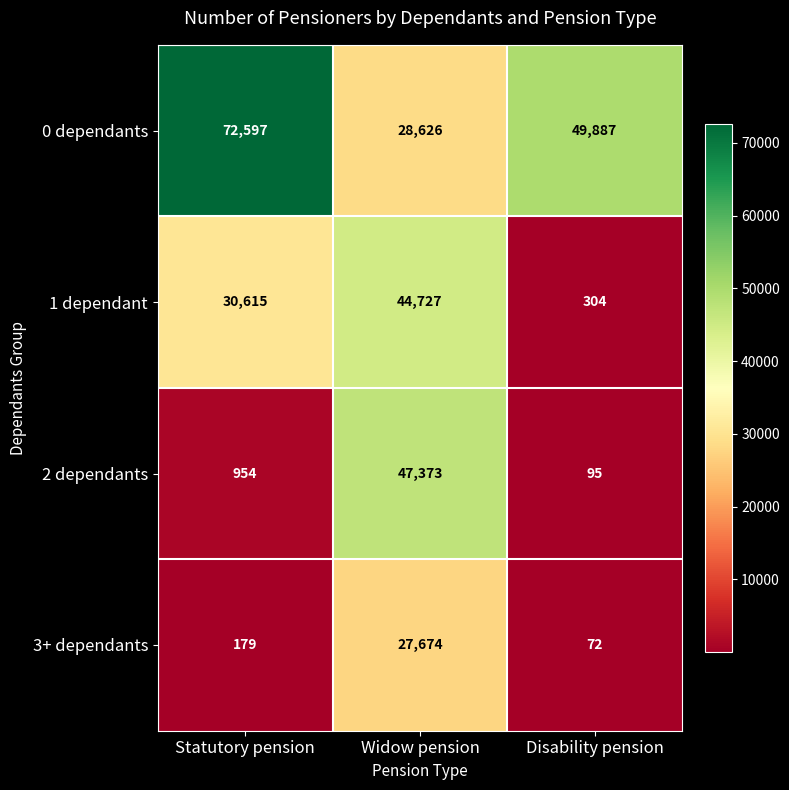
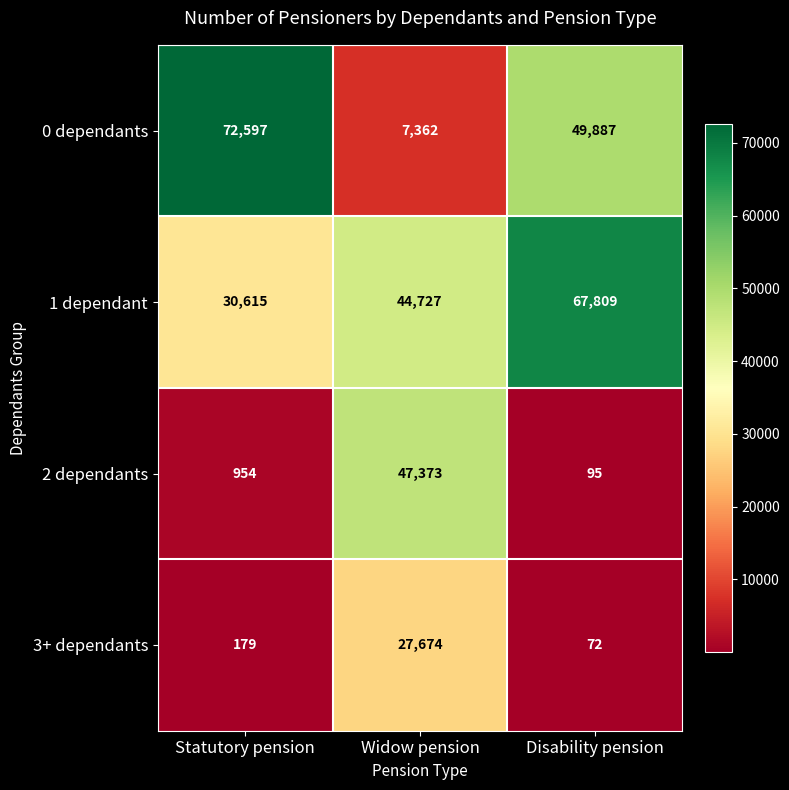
  {
    "0 dependants": {
      "Statutory pension": "72,597",
-     "Widow pension": "28,626",
+     "Widow pension": "7,362",
      "Disability pension": "49,887"
    },
    "1 dependant": {
      "Statutory pension": "30,615",
      "Widow pension": "44,727",
-     "Disability pension": "304"
+     "Disability pension": "67,809"
    },
    "2 dependants": {
      "Statutory pension": "954",
      "Widow pension": "47,373",
      "Disability pension": "95"
    },
    "3+ dependants": {
      "Statutory pension": "179",
      "Widow pension": "27,674",
      "Disability pension": "72"
    }
  }
